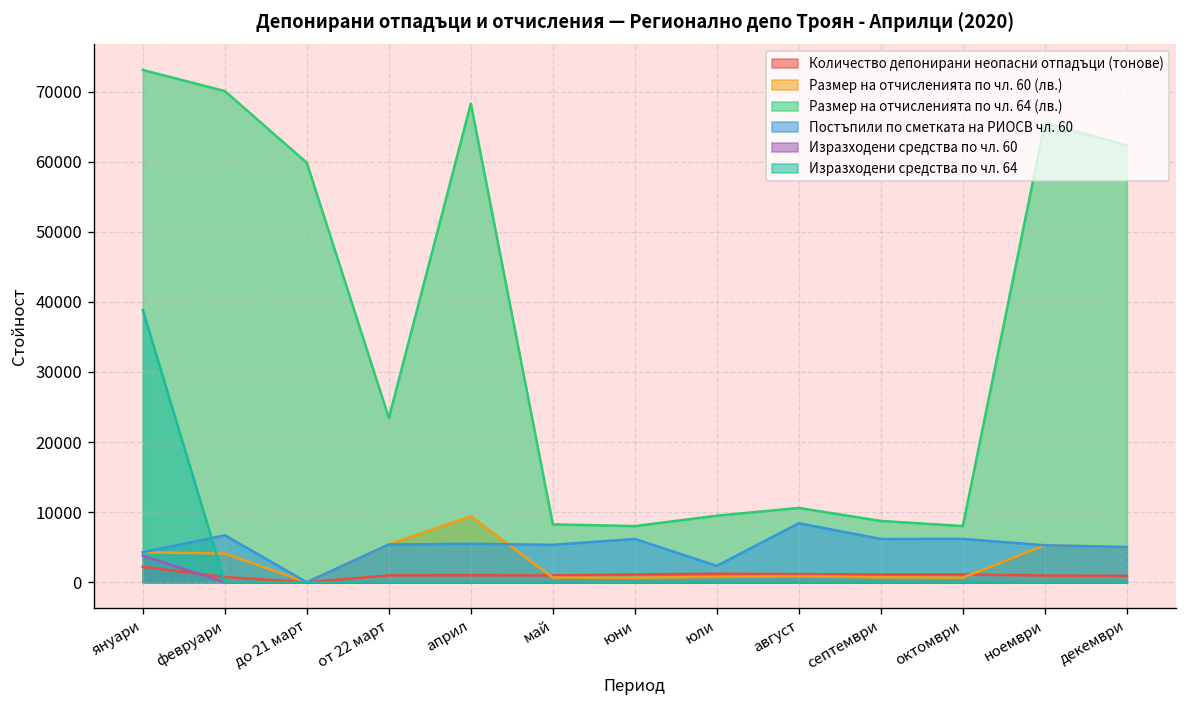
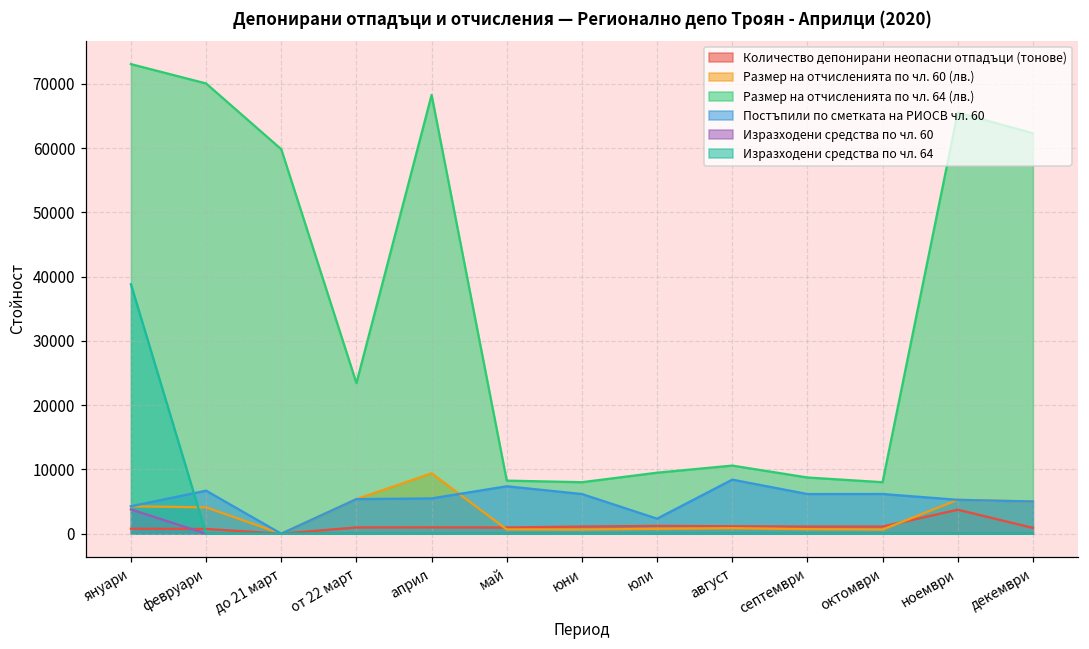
  {
    "Количество депонирани неопасни отпадъци (тонове)": {
-     "януари": 2000,
+     "януари": 1000,
      "февруари": 1000,
      "от 22 март": 1000,
      "април": 1000,
      "юни": 1000,
      "юли": 1000,
      "октомври": 1000,
-     "ноември": 1000,
+     "ноември": 4000,
      "декември": 1000
    },
    "Размер на отчисленията по чл. 60 (лв.)": {
      "февруари": 4000,
      "април": 9000,
      "юни": 1000,
      "юли": 1000,
      "октомври": 1000
    },
    "Постъпили по сметката на РИОСВ чл. 60": {
      "февруари": 7000,
      "април": 5000,
-     "май": 5000,
+     "май": 7000,
      "юни": 6000,
      "юли": 2000,
      "август": 8000,
      "септември": 6000,
      "октомври": 6000
    },
    "Изразходени средства по чл. 60": {
      "януари": 4000
    }
  }
